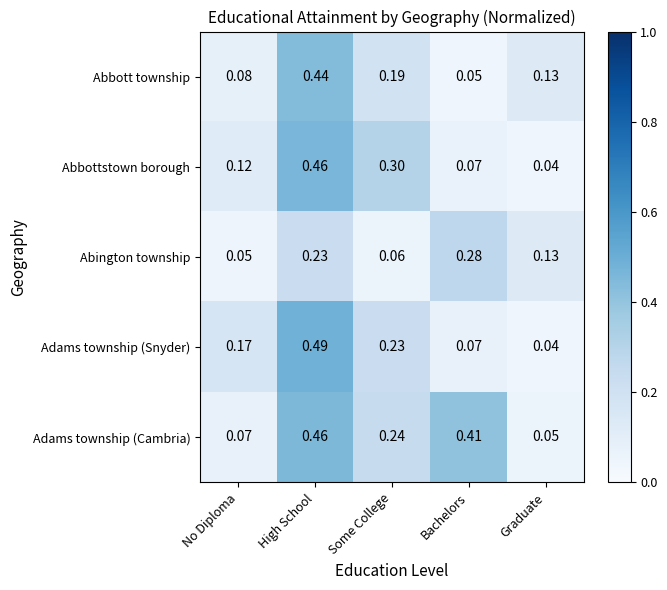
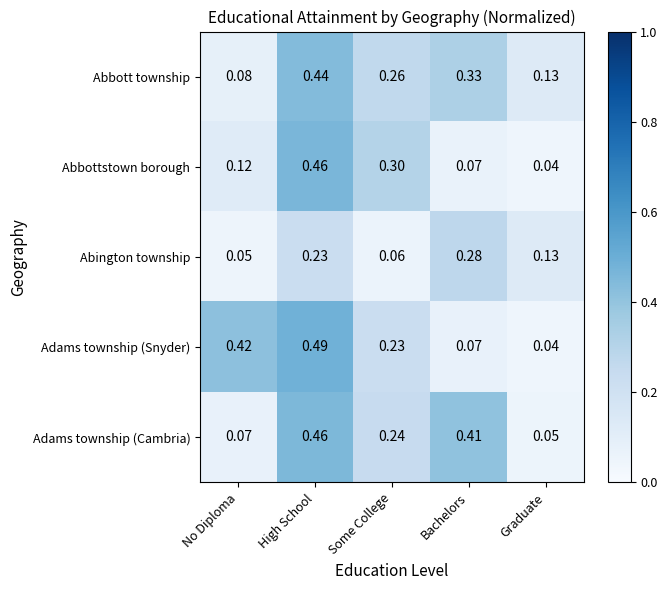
  {
    "Abbott township": {
      "No Diploma": 0.08,
      "High School": 0.44,
-     "Some College": 0.19,
-     "Bachelors": 0.05,
+     "Some College": 0.26,
+     "Bachelors": 0.33,
      "Graduate": 0.13
    },
    "Abbottstown borough": {
      "No Diploma": 0.12,
      "High School": 0.46,
      "Some College": 0.30,
      "Bachelors": 0.07,
      "Graduate": 0.04
    },
    "Abington township": {
      "No Diploma": 0.05,
      "High School": 0.23,
      "Some College": 0.06,
      "Bachelors": 0.28,
      "Graduate": 0.13
    },
    "Adams township (Snyder)": {
-     "No Diploma": 0.17,
+     "No Diploma": 0.42,
      "High School": 0.49,
      "Some College": 0.23,
      "Bachelors": 0.07,
      "Graduate": 0.04
    },
    "Adams township (Cambria)": {
      "No Diploma": 0.07,
      "High School": 0.46,
      "Some College": 0.24,
      "Bachelors": 0.41,
      "Graduate": 0.05
    }
  }
